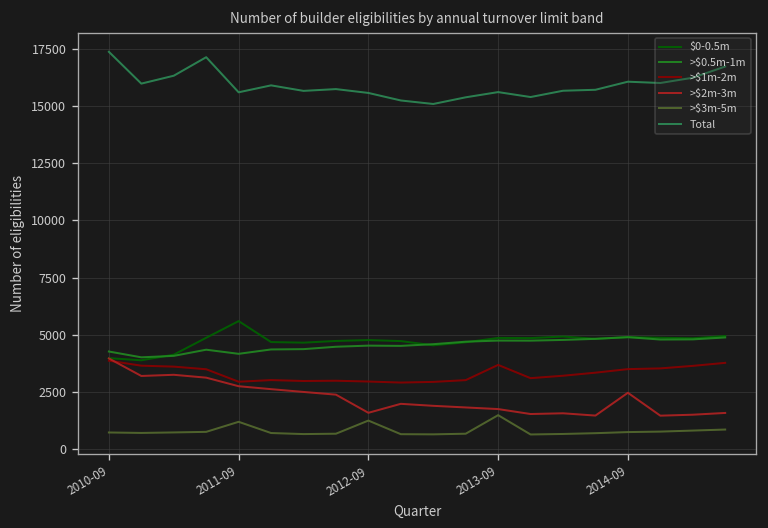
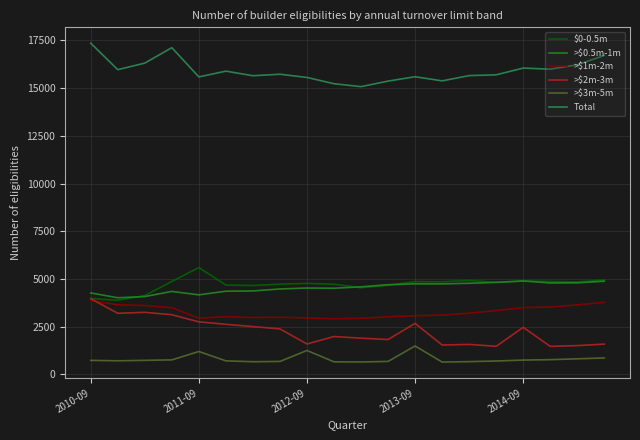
  {
    "$0-0.5m": {
      "2011-09": 5600,
      "2012-09": 4800
    },
    ">$1m-2m": {
      "2011-09": 2900,
      "2012-09": 3000,
-     "2013-09": 3700,
+     "2013-09": 3100,
      "2014-09": 3500
    },
    ">$2m-3m": {
      "2011-09": 2800,
      "2012-09": 1600,
-     "2013-09": 1800,
+     "2013-09": 2700,
      "2014-09": 2500
    },
    ">$3m-5m": {
      "2010-09": 700,
      "2011-09": 1200,
      "2012-09": 1300,
      "2013-09": 1500,
      "2014-09": 700
    }
  }
